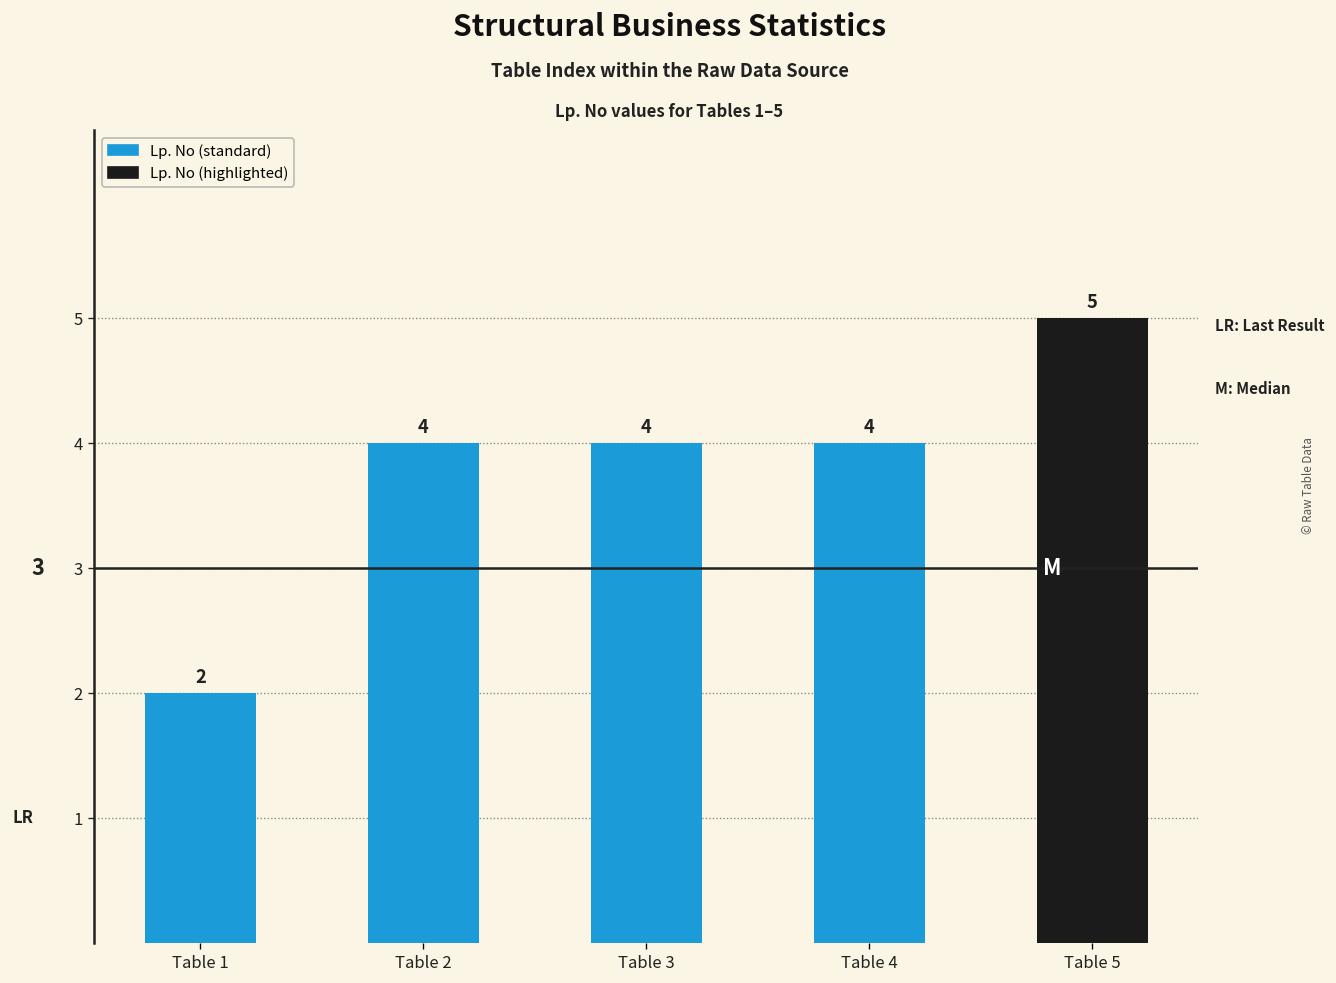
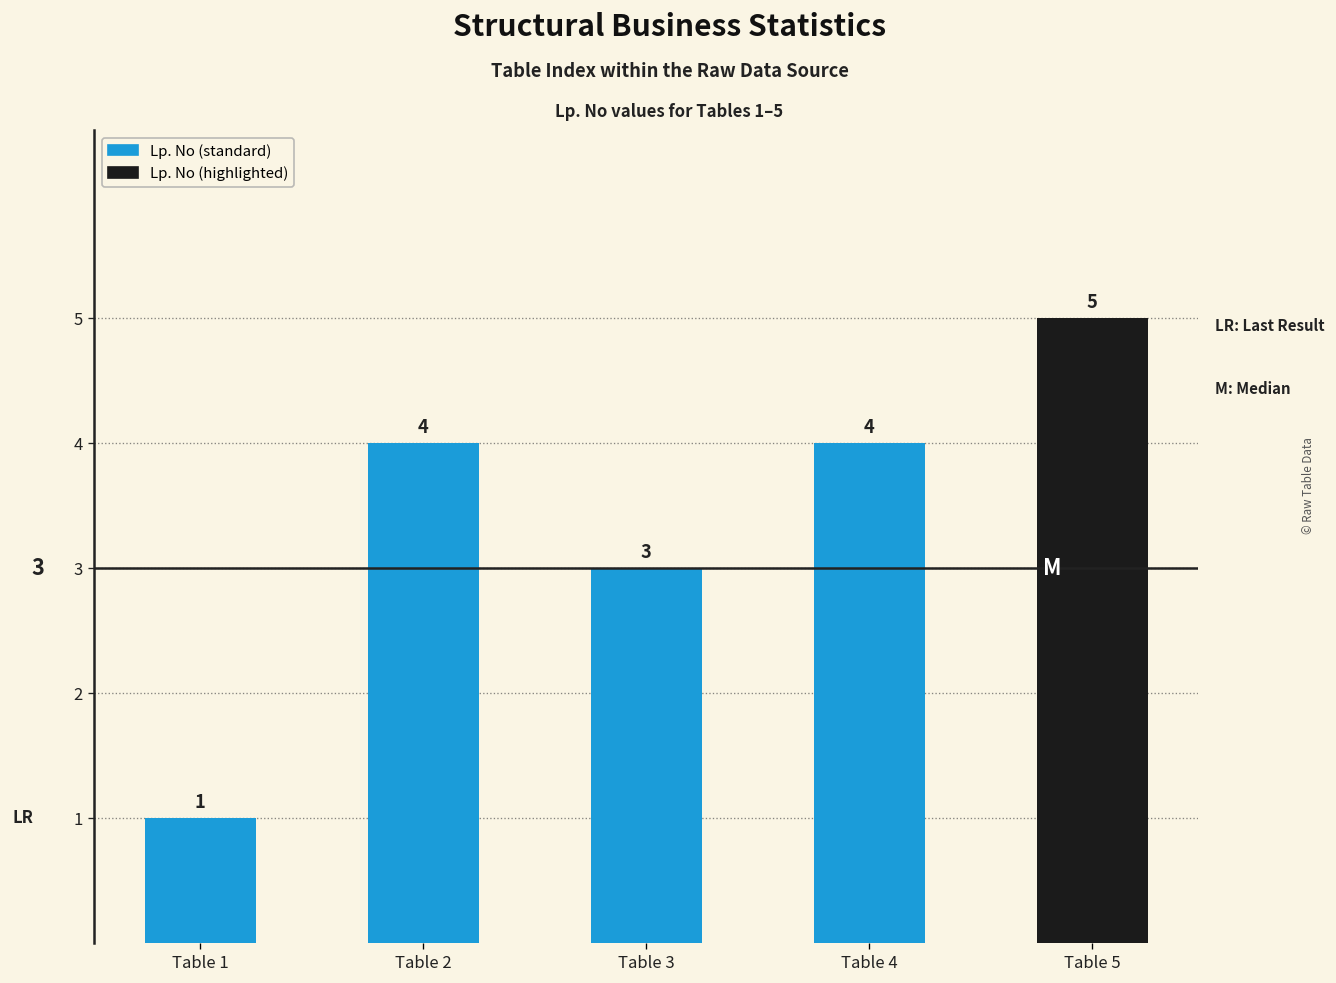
  {
-   "Table 1": 2,
+   "Table 1": 1,
    "Table 2": 4,
-   "Table 3": 4,
+   "Table 3": 3,
    "Table 4": 4,
    "Table 5": 5
  }
